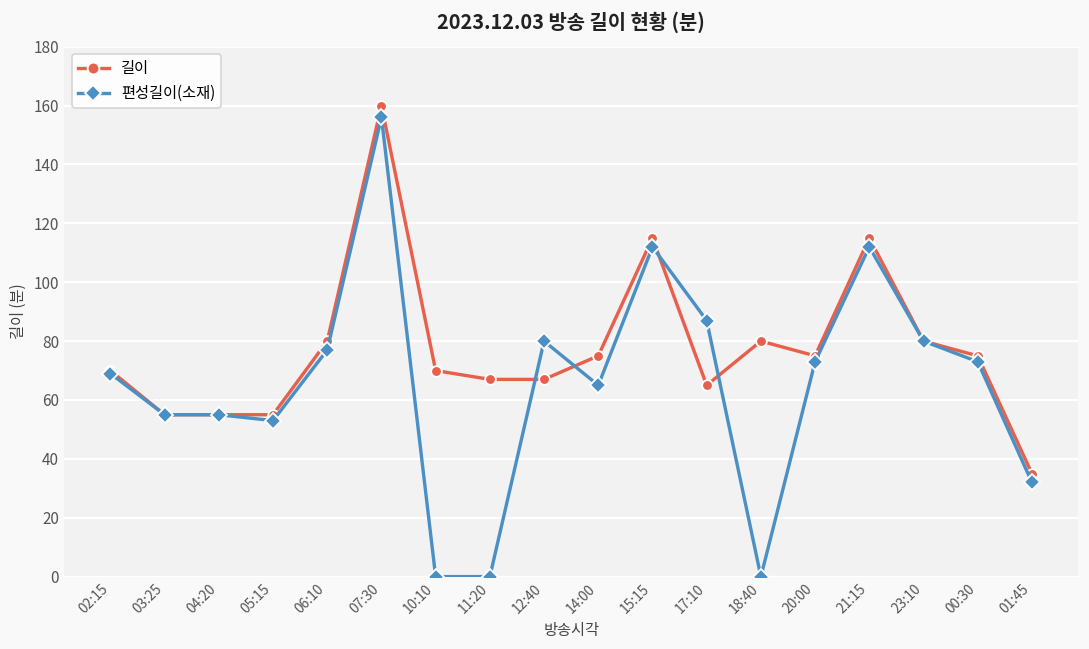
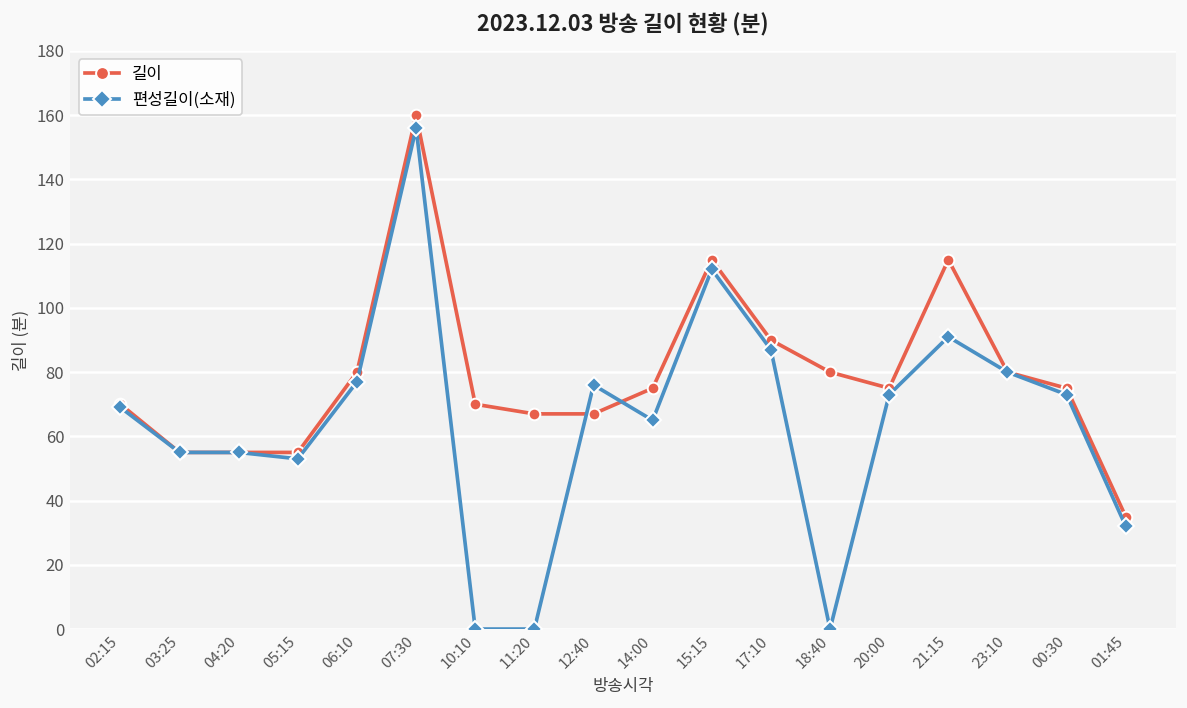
  {
    "길이": {
      "02:15": 70,
      "05:15": 55,
      "06:10": 80,
      "07:30": 160,
      "10:10": 70,
      "11:20": 67,
      "12:40": 67,
      "14:00": 75,
      "15:15": 115,
-     "17:10": 65,
+     "17:10": 90,
      "18:40": 80,
      "20:00": 75,
      "21:15": 115,
      "00:30": 75,
      "01:45": 35
    },
    "편성길이(소재)": {
      "02:15": 69,
      "05:15": 53,
      "06:10": 77,
      "07:30": 156,
      "10:10": 0,
      "11:20": 0,
-     "12:40": 80,
+     "12:40": 76,
      "14:00": 65,
      "15:15": 112,
      "17:10": 87,
      "18:40": 0,
      "20:00": 73,
-     "21:15": 112,
+     "21:15": 91,
      "00:30": 73,
      "01:45": 32
    }
  }
